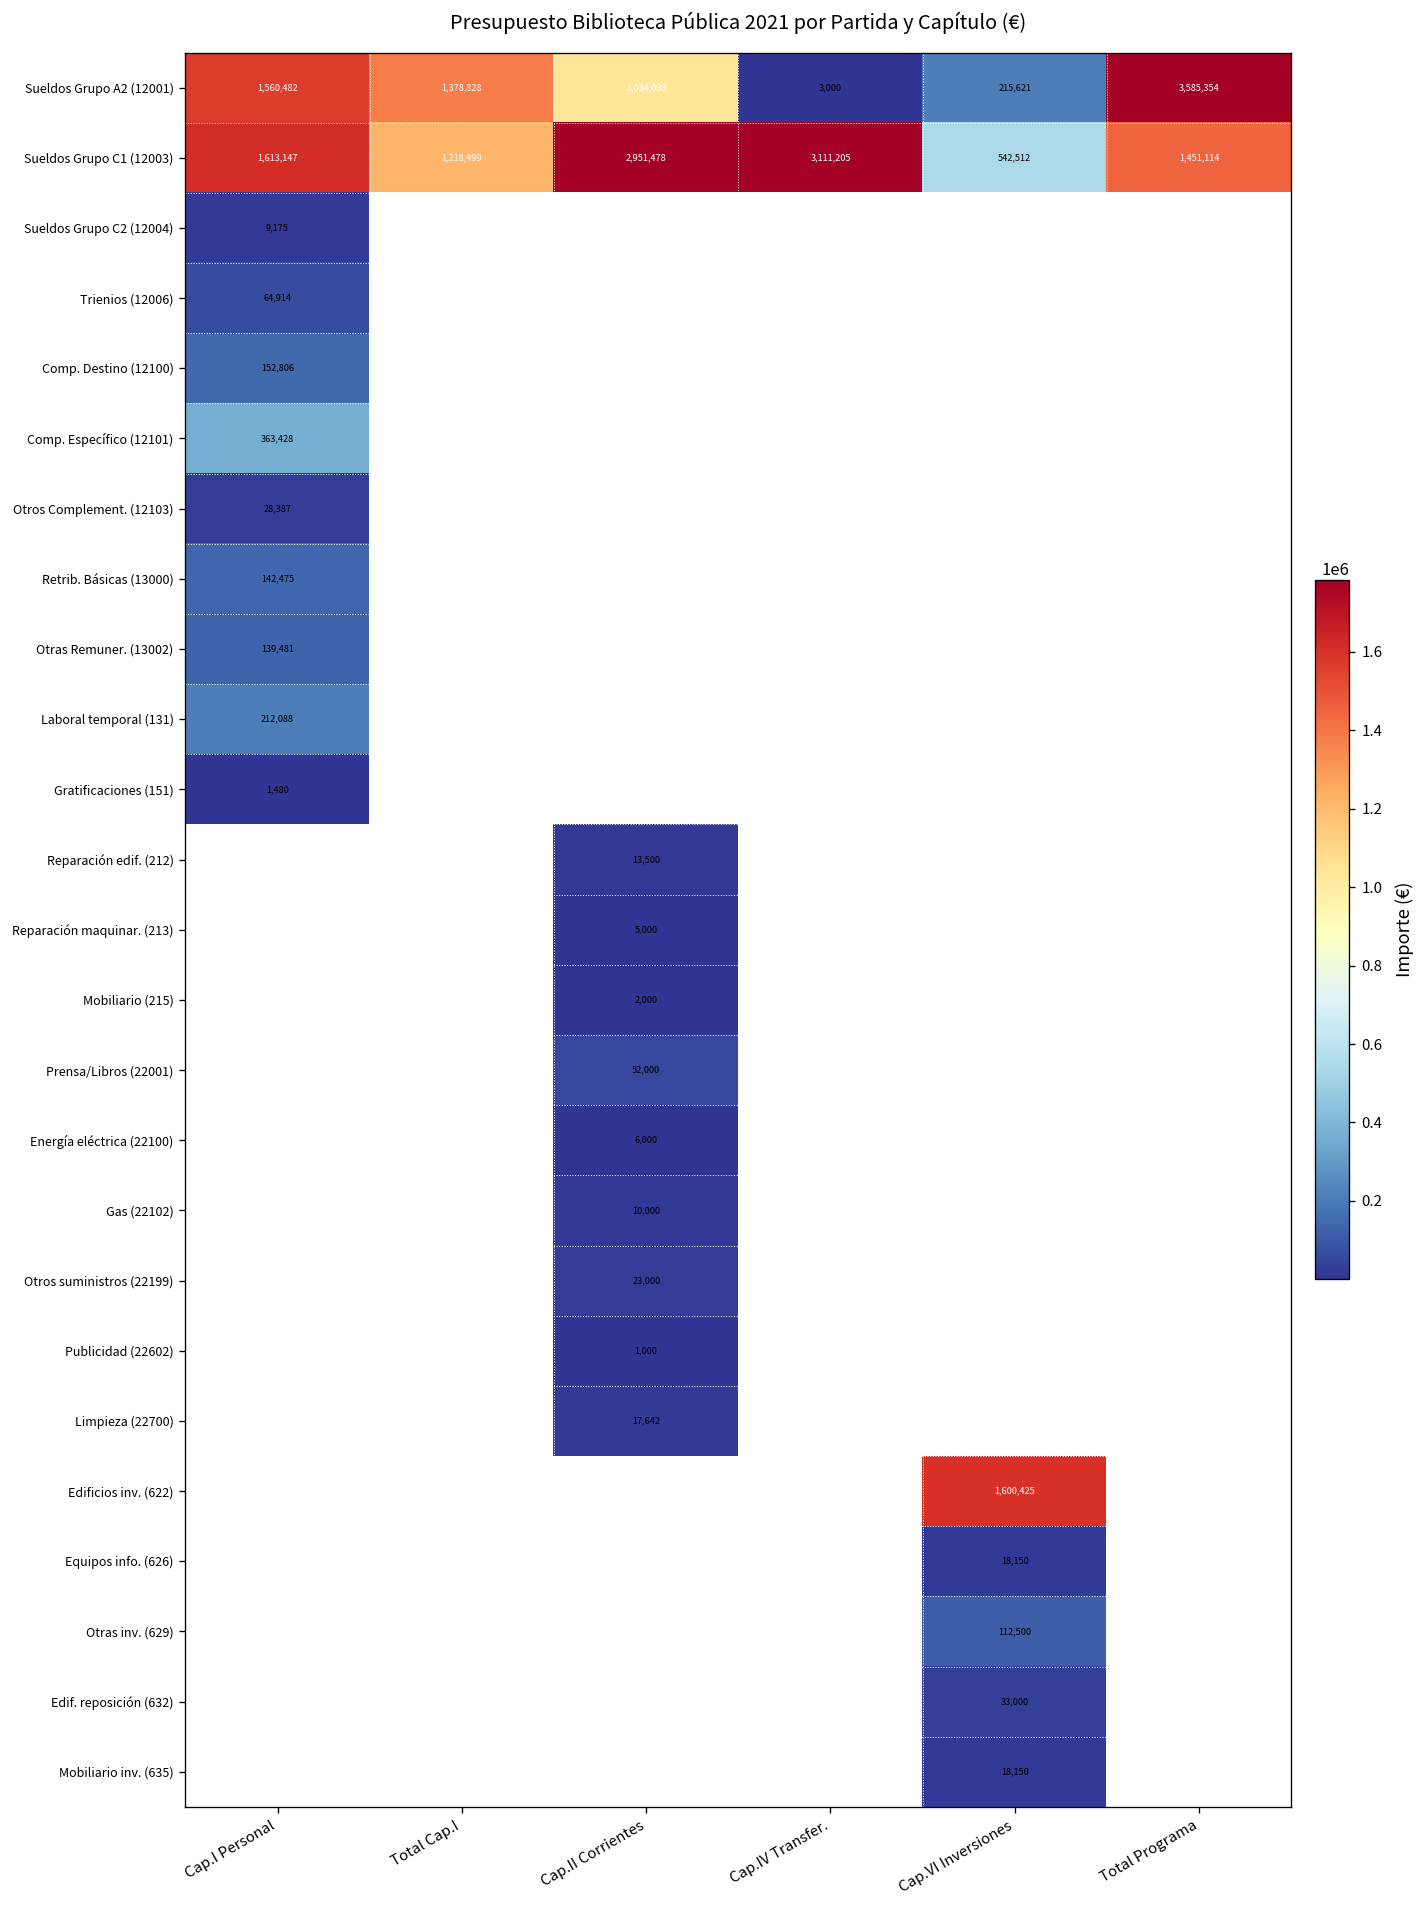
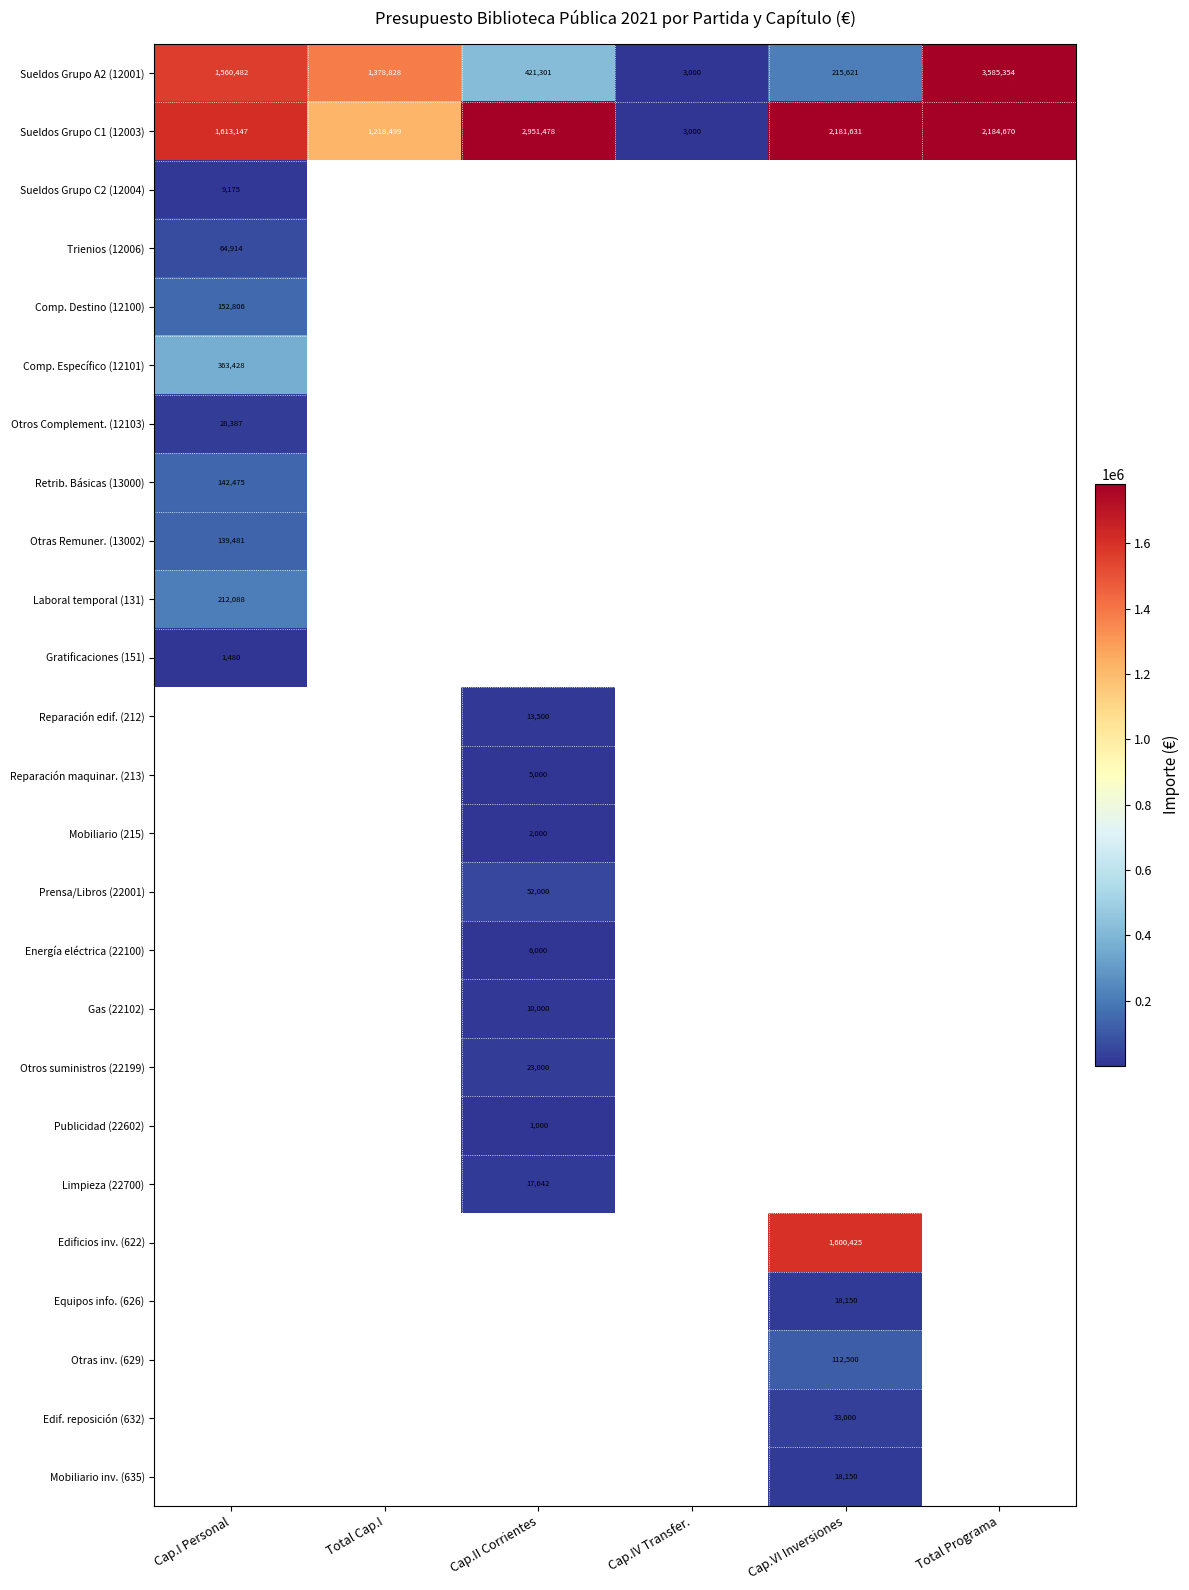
  {
    "Sueldos Grupo A2 (12001)": {
      "Cap.I Personal": "1,560,482",
      "Total Cap.I": "1,378,828",
-     "Cap.II Corrientes": "1,034,033",
+     "Cap.II Corrientes": "421,301",
      "Cap.IV Transfer.": "3,000",
      "Cap.VI Inversiones": "215,621",
      "Total Programa": "3,585,354"
    },
    "Sueldos Grupo C1 (12003)": {
      "Cap.I Personal": "1,613,147",
      "Total Cap.I": "1,218,499",
      "Cap.II Corrientes": "2,951,478",
-     "Cap.IV Transfer.": "3,111,205",
-     "Cap.VI Inversiones": "542,512",
-     "Total Programa": "1,451,114"
+     "Cap.IV Transfer.": "3,000",
+     "Cap.VI Inversiones": "2,181,631",
+     "Total Programa": "2,184,670"
    },
    "Sueldos Grupo C2 (12004)": {
      "Cap.I Personal": "9,175"
    },
    "Trienios (12006)": {
      "Cap.I Personal": "64,914"
    },
    "Comp. Destino (12100)": {
      "Cap.I Personal": "152,806"
    },
    "Comp. Específico (12101)": {
      "Cap.I Personal": "363,428"
    },
    "Otros Complement. (12103)": {
      "Cap.I Personal": "28,387"
    },
    "Retrib. Básicas (13000)": {
      "Cap.I Personal": "142,475"
    },
    "Otras Remuner. (13002)": {
      "Cap.I Personal": "139,481"
    },
    "Laboral temporal (131)": {
      "Cap.I Personal": "212,088"
    },
    "Gratificaciones (151)": {
      "Cap.I Personal": "1,480"
    },
    "Reparación edif. (212)": {
      "Cap.II Corrientes": "13,500"
    },
    "Reparación maquinar. (213)": {
      "Cap.II Corrientes": "5,000"
    },
    "Mobiliario (215)": {
      "Cap.II Corrientes": "2,000"
    },
    "Prensa/Libros (22001)": {
      "Cap.II Corrientes": "52,000"
    },
    "Energía eléctrica (22100)": {
      "Cap.II Corrientes": "6,000"
    },
    "Gas (22102)": {
      "Cap.II Corrientes": "10,000"
    },
    "Otros suministros (22199)": {
      "Cap.II Corrientes": "23,000"
    },
    "Publicidad (22602)": {
      "Cap.II Corrientes": "1,000"
    },
    "Limpieza (22700)": {
      "Cap.II Corrientes": "17,642"
    },
    "Edificios inv. (622)": {
      "Cap.VI Inversiones": "1,600,425"
    },
    "Equipos info. (626)": {
      "Cap.VI Inversiones": "18,150"
    },
    "Otras inv. (629)": {
      "Cap.VI Inversiones": "112,500"
    },
    "Edif. reposición (632)": {
      "Cap.VI Inversiones": "33,000"
    },
    "Mobiliario inv. (635)": {
      "Cap.VI Inversiones": "18,150"
    }
  }
